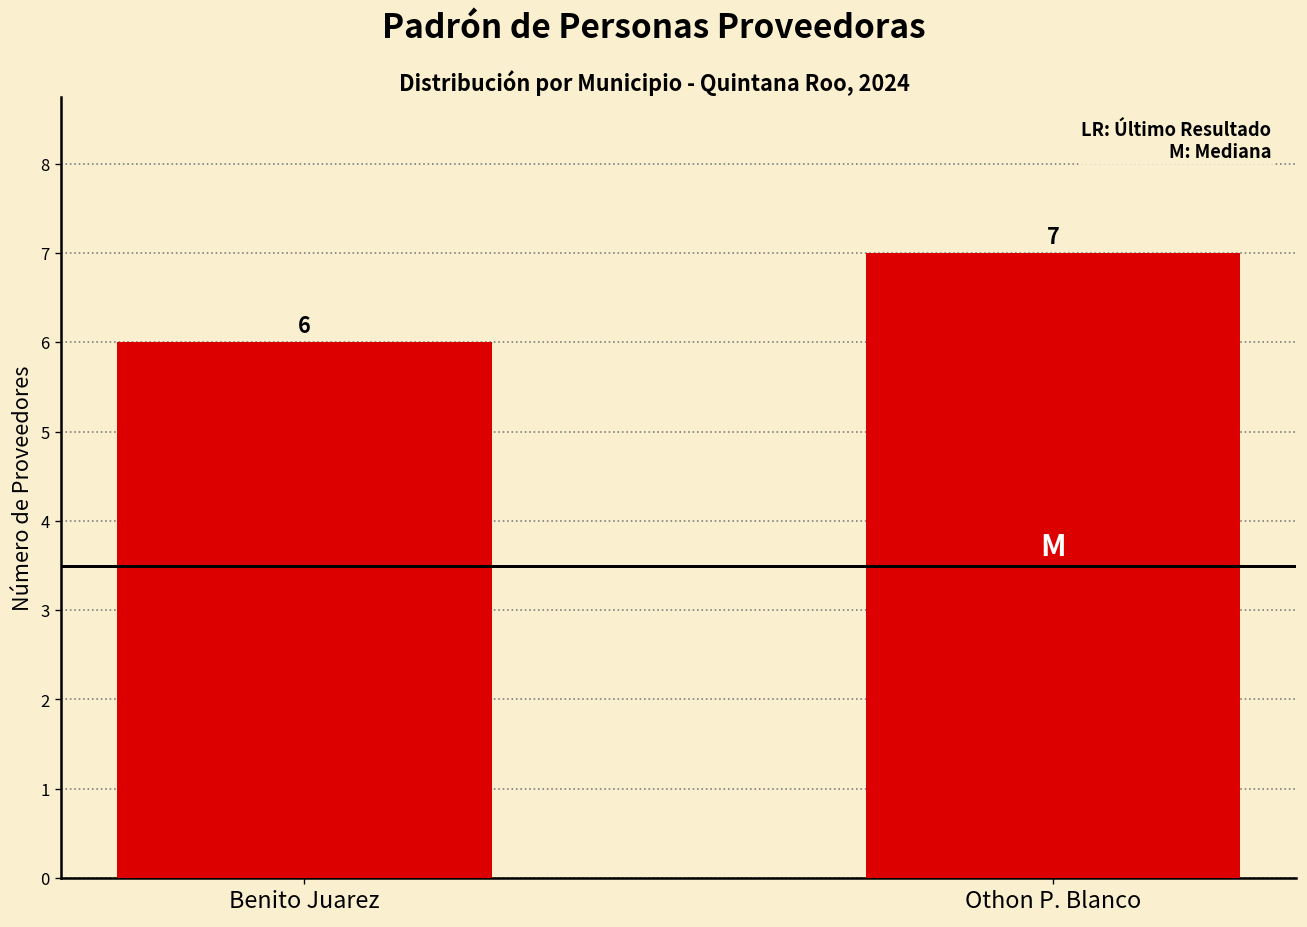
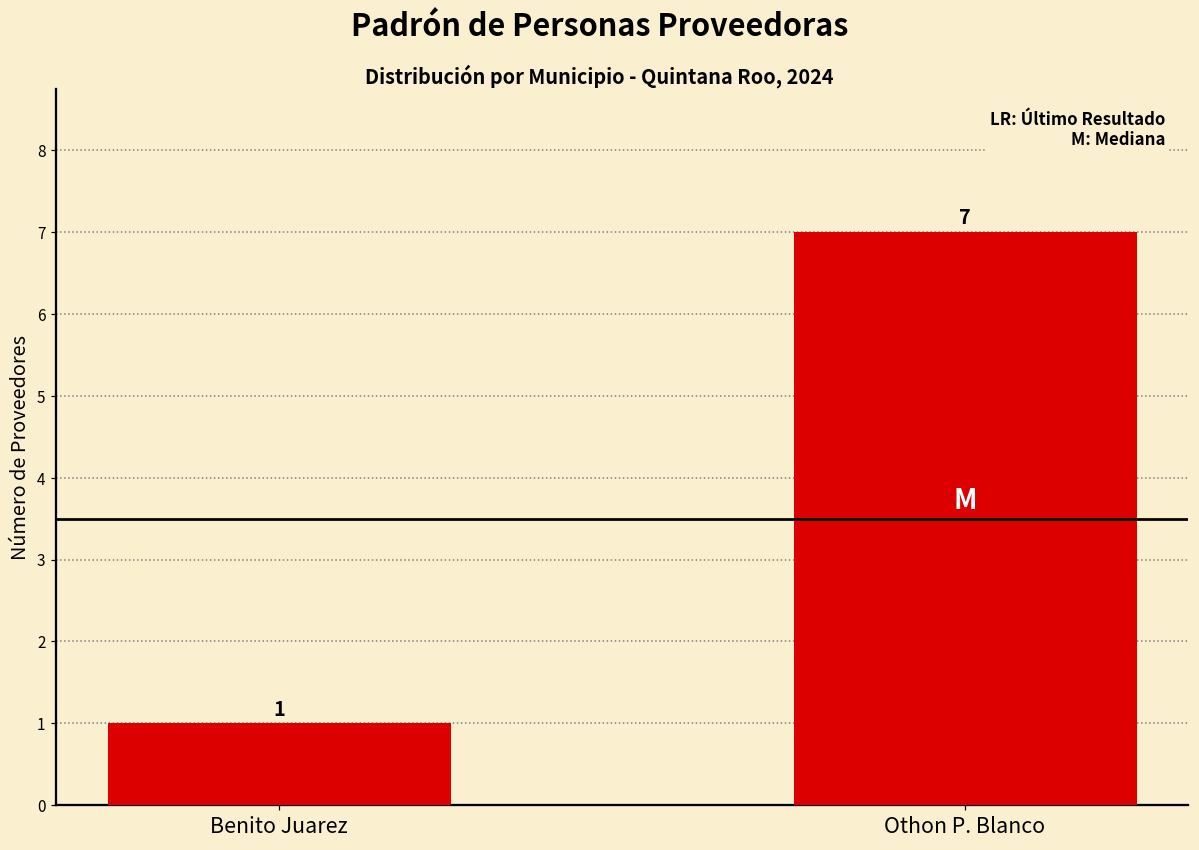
  {
-   "Benito Juarez": 6,
+   "Benito Juarez": 1,
    "Othon P. Blanco": 7
  }
